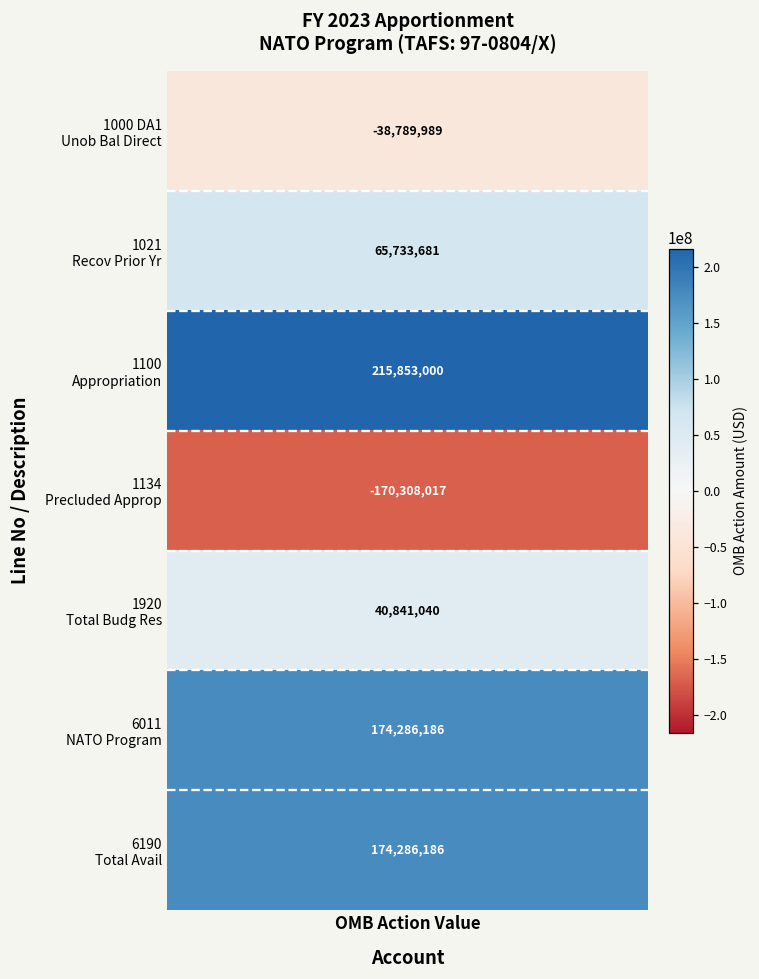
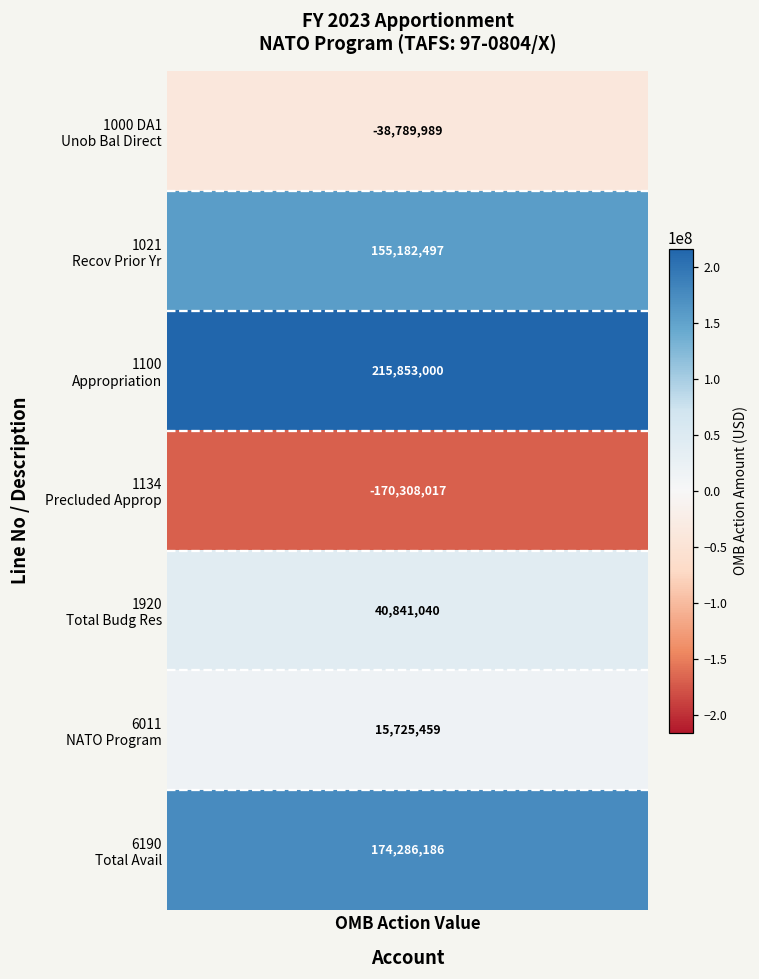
  {
    "1000 DA1 Unob Bal Direct": {
      "OMB Action Value": "-38,789,989"
    },
    "1021 Recov Prior Yr": {
-     "OMB Action Value": "65,733,681"
+     "OMB Action Value": "155,182,497"
    },
    "1100 Appropriation": {
      "OMB Action Value": "215,853,000"
    },
    "1134 Precluded Approp": {
      "OMB Action Value": "-170,308,017"
    },
    "1920 Total Budg Res": {
      "OMB Action Value": "40,841,040"
    },
    "6011 NATO Program": {
-     "OMB Action Value": "174,286,186"
+     "OMB Action Value": "15,725,459"
    },
    "6190 Total Avail": {
      "OMB Action Value": "174,286,186"
    }
  }
